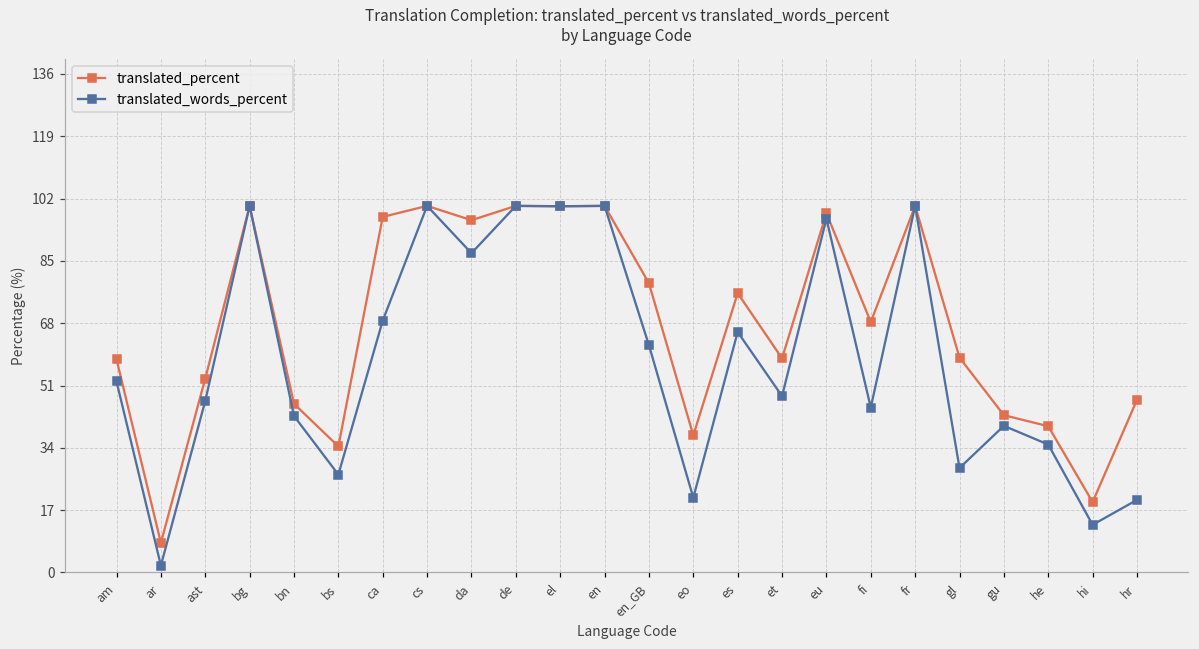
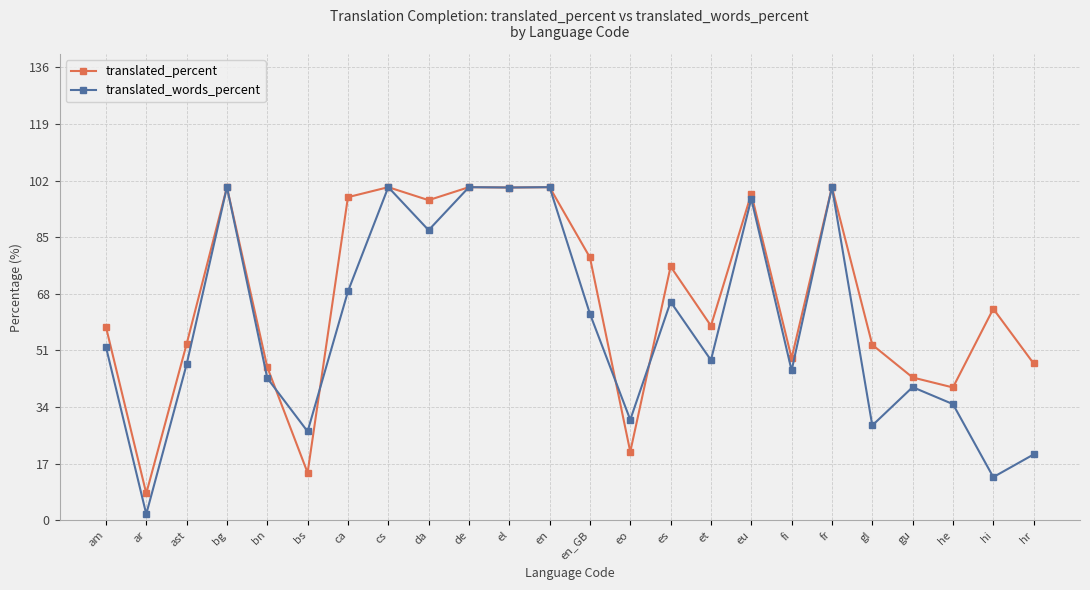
  {
    "translated_percent": {
      "am": 58,
      "ar": 8,
      "ast": 53,
      "bn": 46,
-     "bs": 34,
+     "bs": 14,
      "ca": 97,
      "da": 96,
      "en_GB": 79,
-     "eo": 37,
+     "eo": 21,
      "es": 76,
      "et": 58,
      "eu": 98,
-     "fi": 68,
-     "gl": 59,
+     "fi": 49,
+     "gl": 53,
      "gu": 43,
      "he": 40,
-     "hi": 19,
+     "hi": 64,
      "hr": 47
    },
    "translated_words_percent": {
      "am": 52,
      "ar": 2,
      "ast": 47,
      "bn": 43,
      "bs": 27,
      "ca": 69,
      "da": 87,
      "en_GB": 62,
-     "eo": 20,
+     "eo": 30,
      "es": 66,
      "et": 48,
      "eu": 97,
      "fi": 45,
      "gl": 29,
      "gu": 40,
      "he": 35,
      "hi": 13,
      "hr": 20
    }
  }
